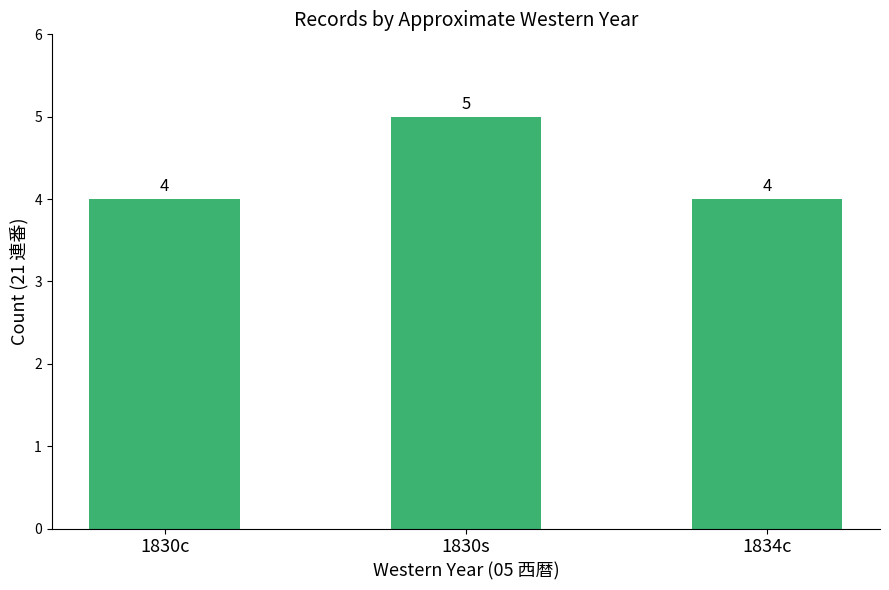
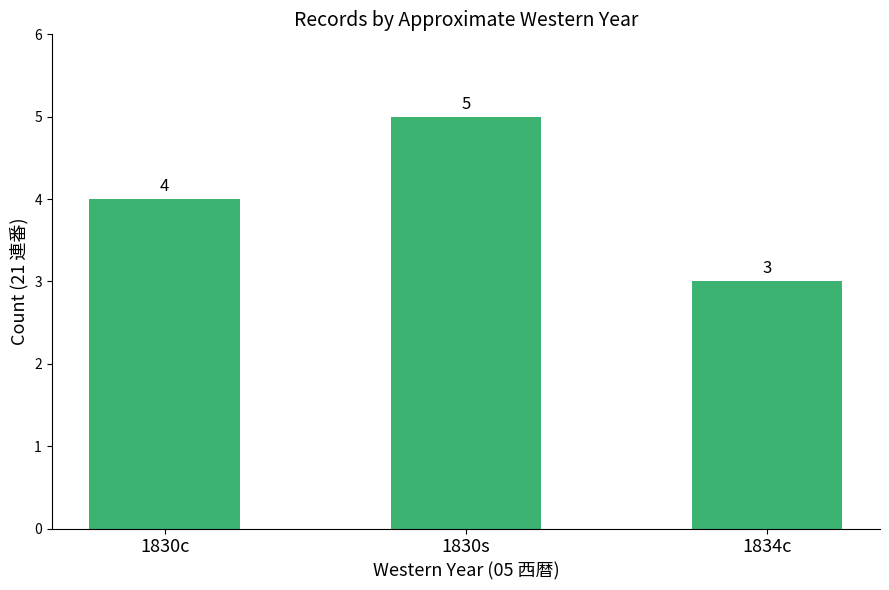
  {
    "1830c": 4,
    "1830s": 5,
-   "1834c": 4
+   "1834c": 3
  }
